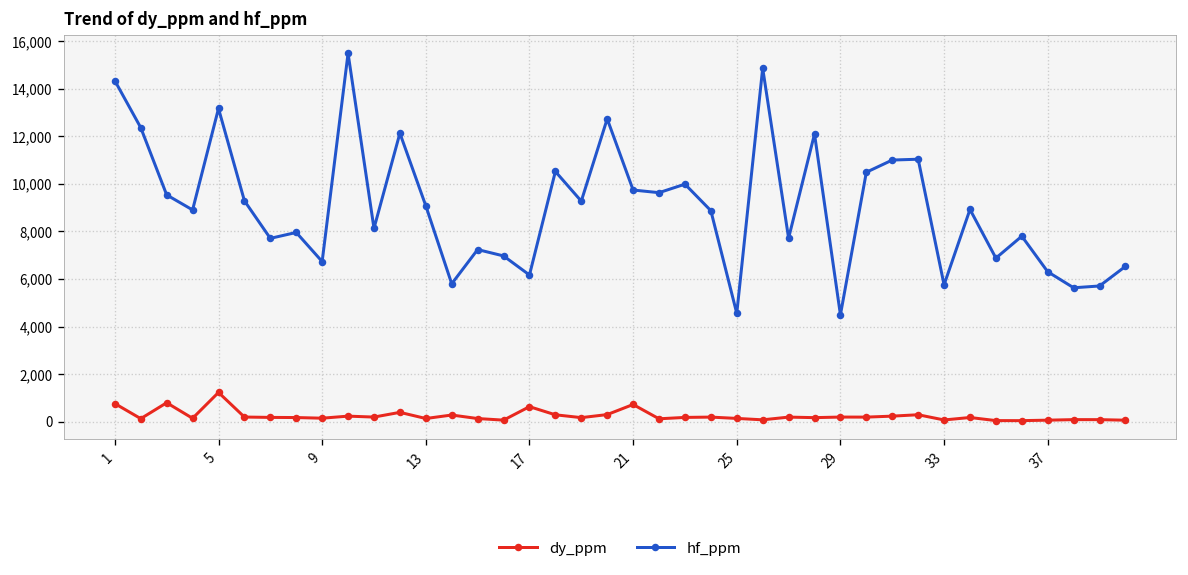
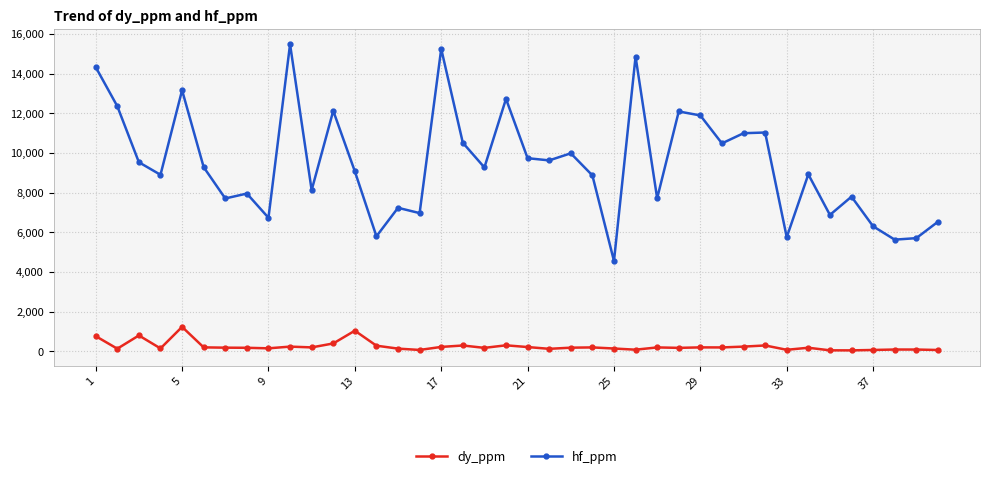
  {
    "dy_ppm": {
      "1": "800",
      "5": "1,200",
      "9": "100",
-     "13": "100",
-     "17": "600",
-     "21": "700",
+     "13": "1,000",
+     "17": "200",
+     "21": "200",
      "25": "100",
      "29": "200",
      "33": "100",
      "37": "100"
    },
    "hf_ppm": {
      "1": "14,300",
      "5": "13,200",
      "9": "6,700",
      "13": "9,100",
-     "17": "6,200",
+     "17": "15,300",
      "21": "9,700",
      "25": "4,600",
-     "29": "4,500",
+     "29": "11,900",
      "33": "5,800",
      "37": "6,300"
    }
  }
